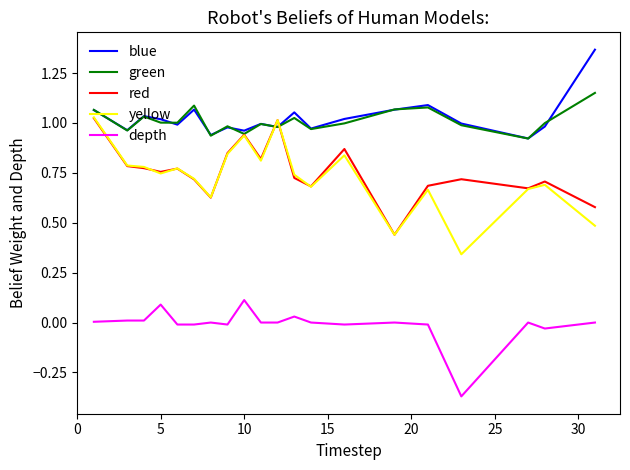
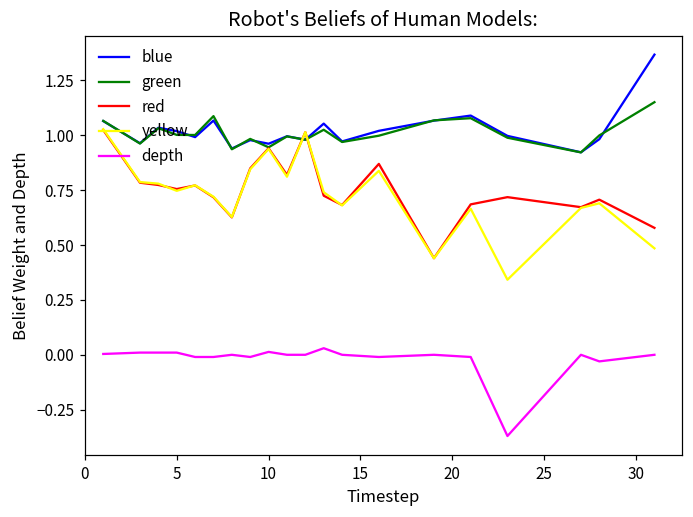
  {
    "blue": {
      "5": 1.02,
      "10": 0.96
    },
    "green": {
      "5": 1.00
    },
    "depth": {
-     "5": 0.09,
-     "10": 0.11
+     "5": 0.01,
+     "10": 0.01
    }
  }
